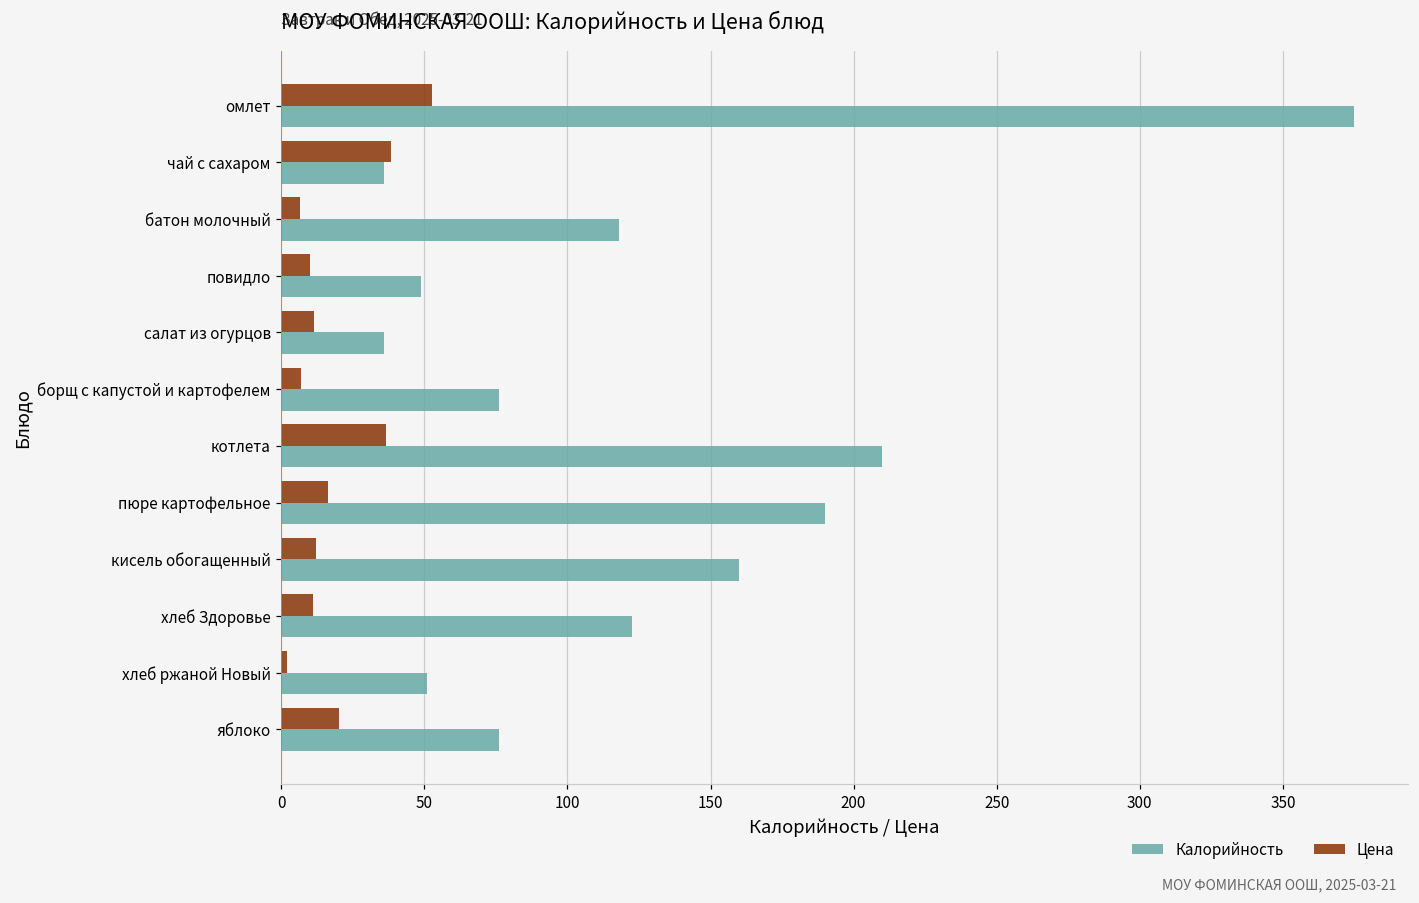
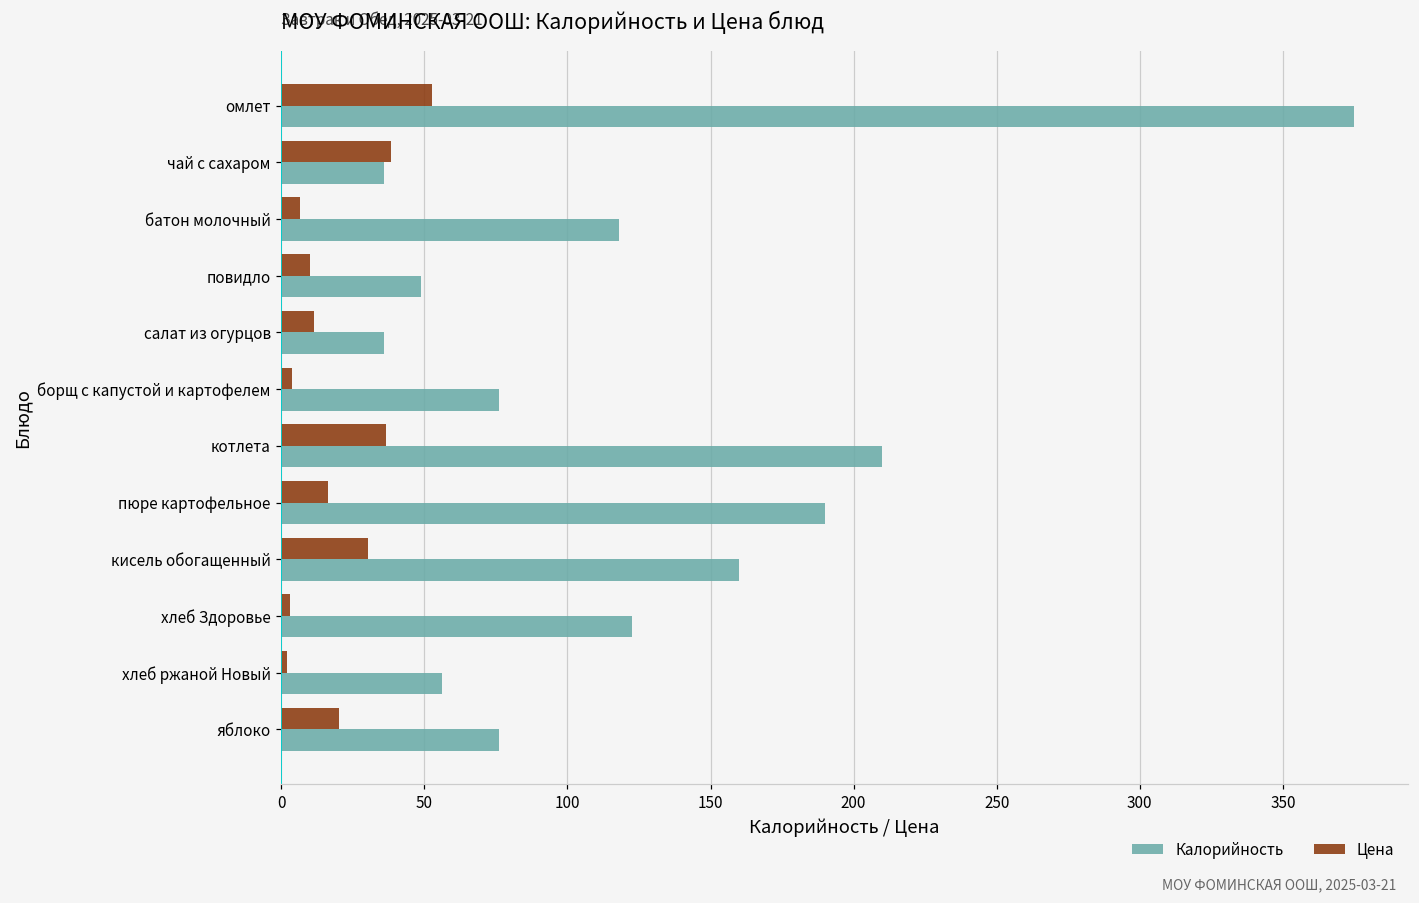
  {
    "Калорийность": {
      "омлет": 375,
      "чай с сахаром": 36,
      "батон молочный": 118,
      "повидло": 49,
      "салат из огурцов": 36,
      "борщ с капустой и картофелем": 76,
      "котлета": 210,
      "пюре картофельное": 190,
      "кисель обогащенный": 160,
      "хлеб Здоровье": 123,
-     "хлеб ржаной Новый": 51,
+     "хлеб ржаной Новый": 56,
      "яблоко": 76
    },
    "Цена": {
      "омлет": 53,
      "чай с сахаром": 38,
      "батон молочный": 7,
      "повидло": 10,
      "салат из огурцов": 11,
-     "борщ с капустой и картофелем": 7,
+     "борщ с капустой и картофелем": 4,
      "котлета": 37,
      "пюре картофельное": 16,
-     "кисель обогащенный": 12,
-     "хлеб Здоровье": 11,
+     "кисель обогащенный": 30,
+     "хлеб Здоровье": 3,
      "хлеб ржаной Новый": 2,
      "яблоко": 20
    }
  }
